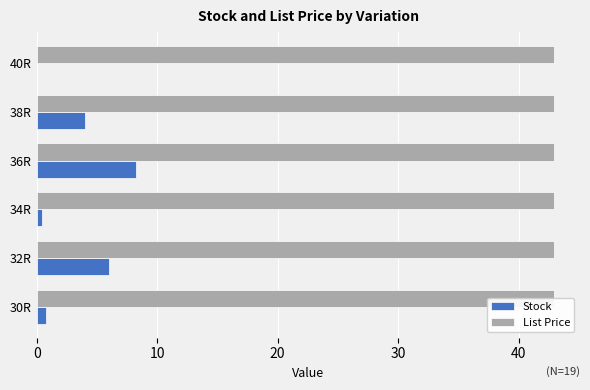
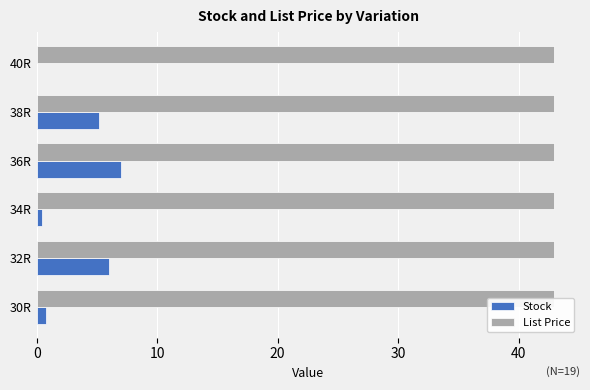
  {
    "Stock": {
      "40R": 0.0,
-     "38R": 4.0,
-     "36R": 8.2,
+     "38R": 5.2,
+     "36R": 7.0,
      "34R": 0.4,
      "32R": 6.0,
      "30R": 0.8
    },
    "List Price": {
      "40R": 43.0,
      "38R": 43.0,
      "36R": 43.0,
      "34R": 43.0,
      "32R": 43.0
    }
  }
